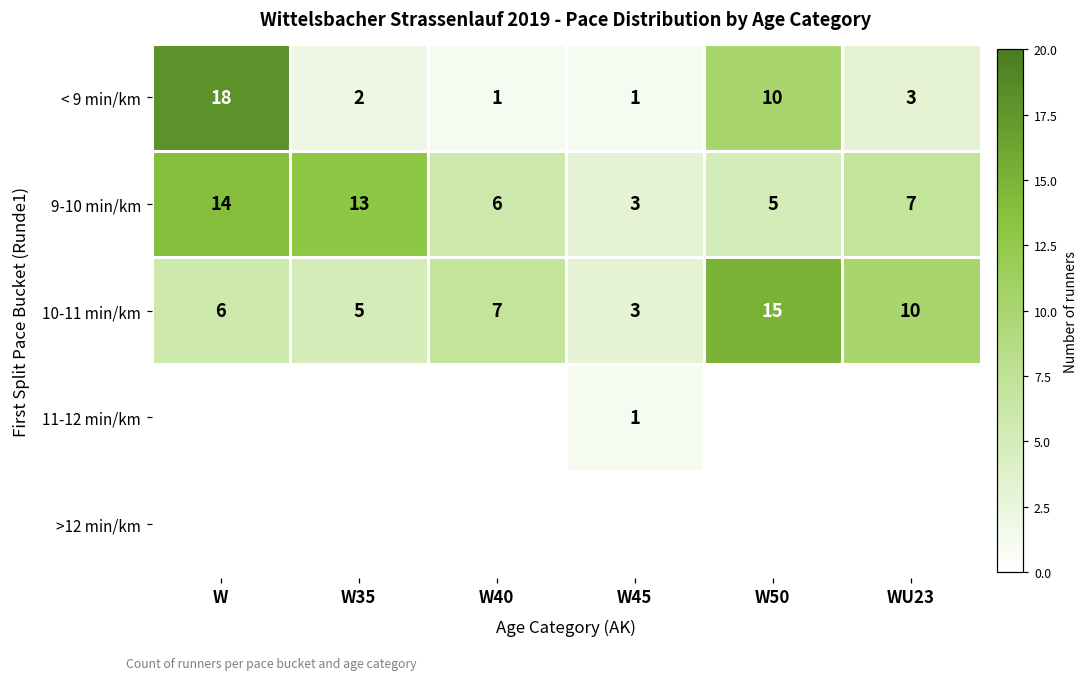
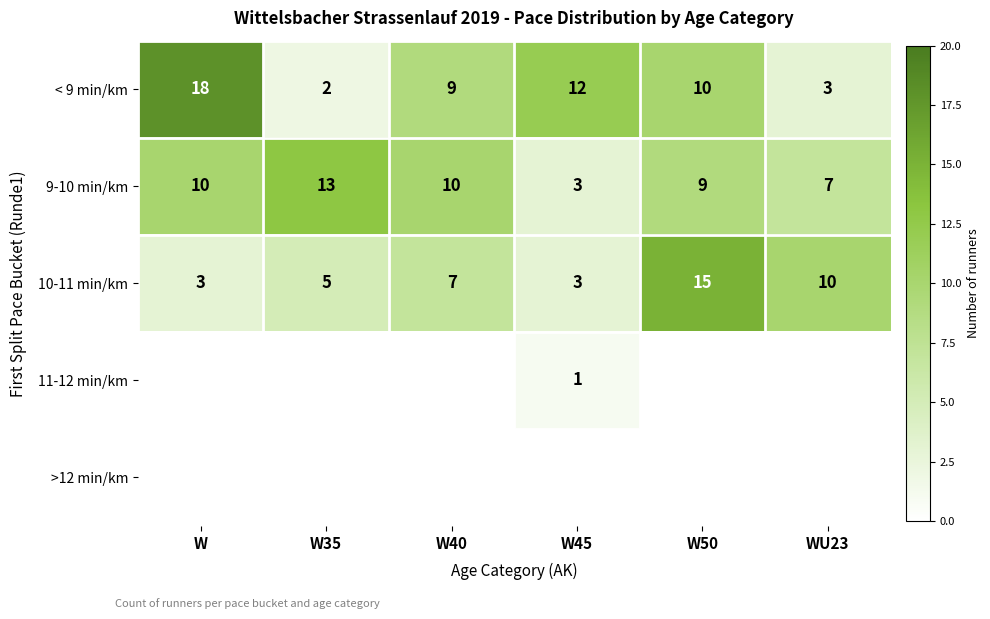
  {
    "< 9 min/km": {
      "W": 18,
      "W35": 2,
-     "W40": 1,
-     "W45": 1,
+     "W40": 9,
+     "W45": 12,
      "W50": 10,
      "WU23": 3
    },
    "9-10 min/km": {
-     "W": 14,
+     "W": 10,
      "W35": 13,
-     "W40": 6,
+     "W40": 10,
      "W45": 3,
-     "W50": 5,
+     "W50": 9,
      "WU23": 7
    },
    "10-11 min/km": {
-     "W": 6,
+     "W": 3,
      "W35": 5,
      "W40": 7,
      "W45": 3,
      "W50": 15,
      "WU23": 10
    },
    "11-12 min/km": {
      "W45": 1
    }
  }
